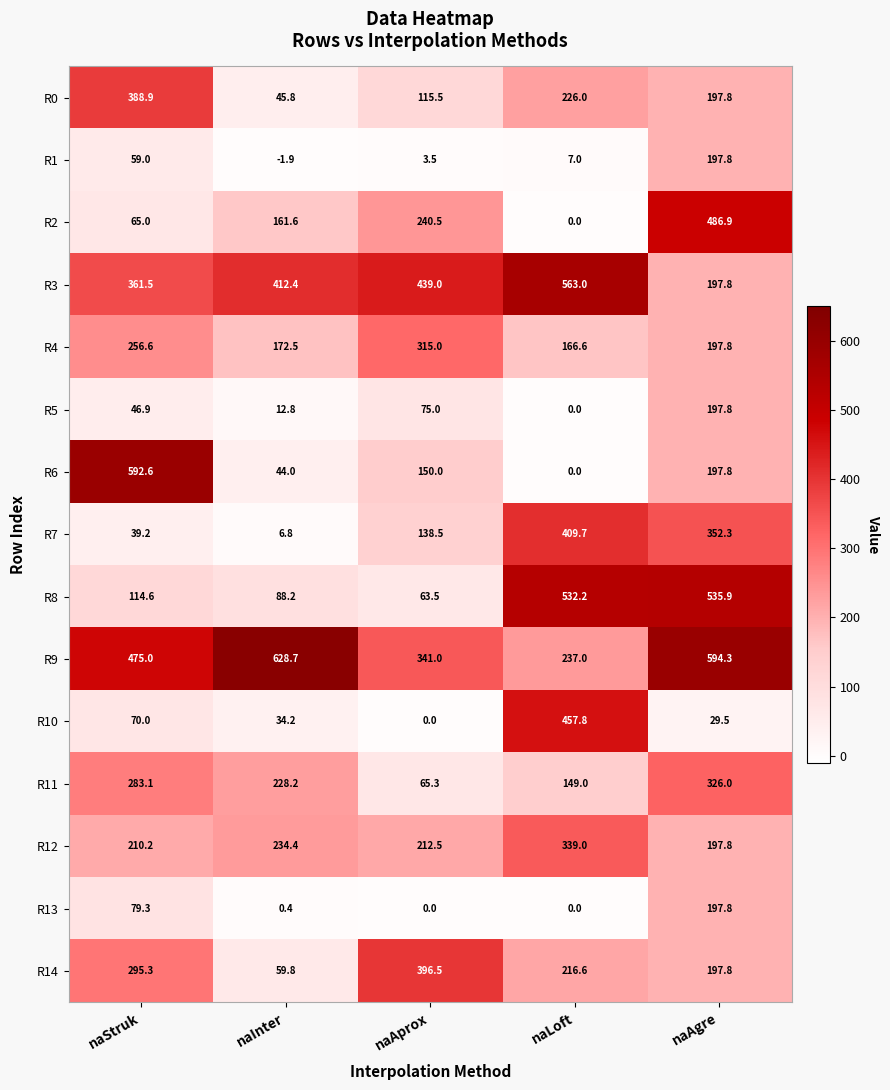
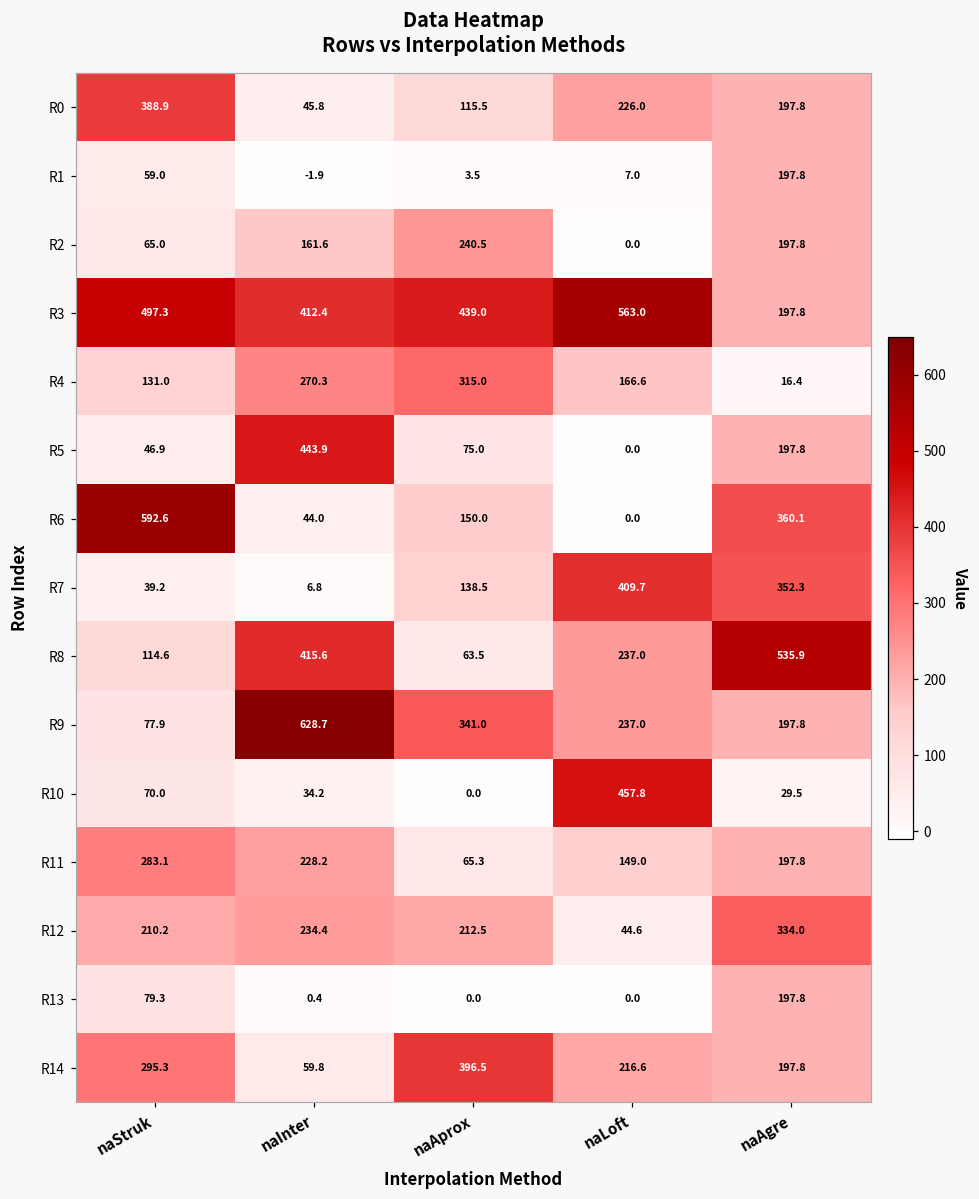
  {
    "R0": {
      "naStruk": 388.9,
      "naInter": 45.8,
      "naAprox": 115.5,
      "naLoft": 226.0,
      "naAgre": 197.8
    },
    "R1": {
      "naStruk": 59.0,
      "naInter": -1.9,
      "naAprox": 3.5,
      "naLoft": 7.0,
      "naAgre": 197.8
    },
    "R2": {
      "naStruk": 65.0,
      "naInter": 161.6,
      "naAprox": 240.5,
      "naLoft": 0.0,
-     "naAgre": 486.9
+     "naAgre": 197.8
    },
    "R3": {
-     "naStruk": 361.5,
+     "naStruk": 497.3,
      "naInter": 412.4,
      "naAprox": 439.0,
      "naLoft": 563.0,
      "naAgre": 197.8
    },
    "R4": {
-     "naStruk": 256.6,
-     "naInter": 172.5,
+     "naStruk": 131.0,
+     "naInter": 270.3,
      "naAprox": 315.0,
      "naLoft": 166.6,
-     "naAgre": 197.8
+     "naAgre": 16.4
    },
    "R5": {
      "naStruk": 46.9,
-     "naInter": 12.8,
+     "naInter": 443.9,
      "naAprox": 75.0,
      "naLoft": 0.0,
      "naAgre": 197.8
    },
    "R6": {
      "naStruk": 592.6,
      "naInter": 44.0,
      "naAprox": 150.0,
      "naLoft": 0.0,
-     "naAgre": 197.8
+     "naAgre": 360.1
    },
    "R7": {
      "naStruk": 39.2,
      "naInter": 6.8,
      "naAprox": 138.5,
      "naLoft": 409.7,
      "naAgre": 352.3
    },
    "R8": {
      "naStruk": 114.6,
-     "naInter": 88.2,
+     "naInter": 415.6,
      "naAprox": 63.5,
-     "naLoft": 532.2,
+     "naLoft": 237.0,
      "naAgre": 535.9
    },
    "R9": {
-     "naStruk": 475.0,
+     "naStruk": 77.9,
      "naInter": 628.7,
      "naAprox": 341.0,
      "naLoft": 237.0,
-     "naAgre": 594.3
+     "naAgre": 197.8
    },
    "R10": {
      "naStruk": 70.0,
      "naInter": 34.2,
      "naAprox": 0.0,
      "naLoft": 457.8,
      "naAgre": 29.5
    },
    "R11": {
      "naStruk": 283.1,
      "naInter": 228.2,
      "naAprox": 65.3,
      "naLoft": 149.0,
-     "naAgre": 326.0
+     "naAgre": 197.8
    },
    "R12": {
      "naStruk": 210.2,
      "naInter": 234.4,
      "naAprox": 212.5,
-     "naLoft": 339.0,
-     "naAgre": 197.8
+     "naLoft": 44.6,
+     "naAgre": 334.0
    },
    "R13": {
      "naStruk": 79.3,
      "naInter": 0.4,
      "naAprox": 0.0,
      "naLoft": 0.0,
      "naAgre": 197.8
    },
    "R14": {
      "naStruk": 295.3,
      "naInter": 59.8,
      "naAprox": 396.5,
      "naLoft": 216.6,
      "naAgre": 197.8
    }
  }
